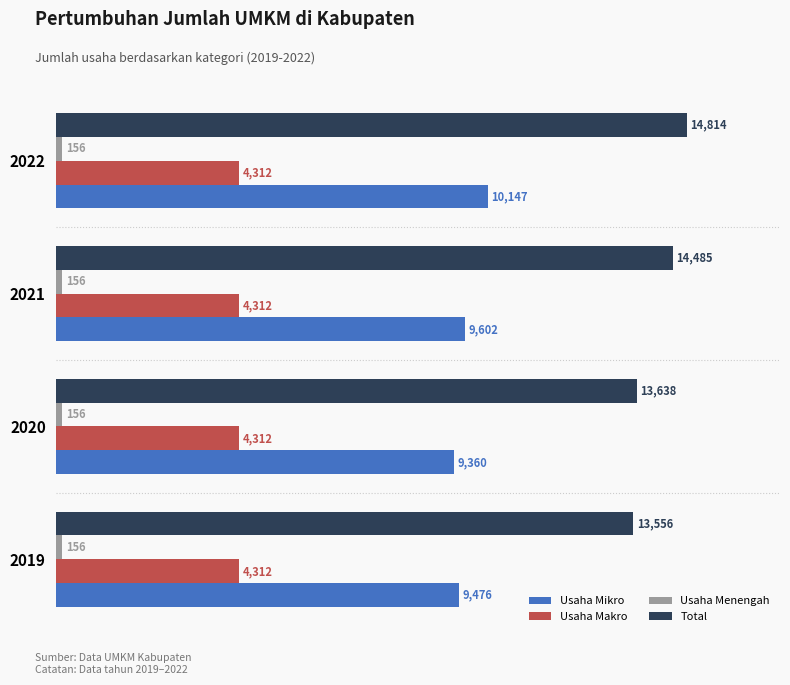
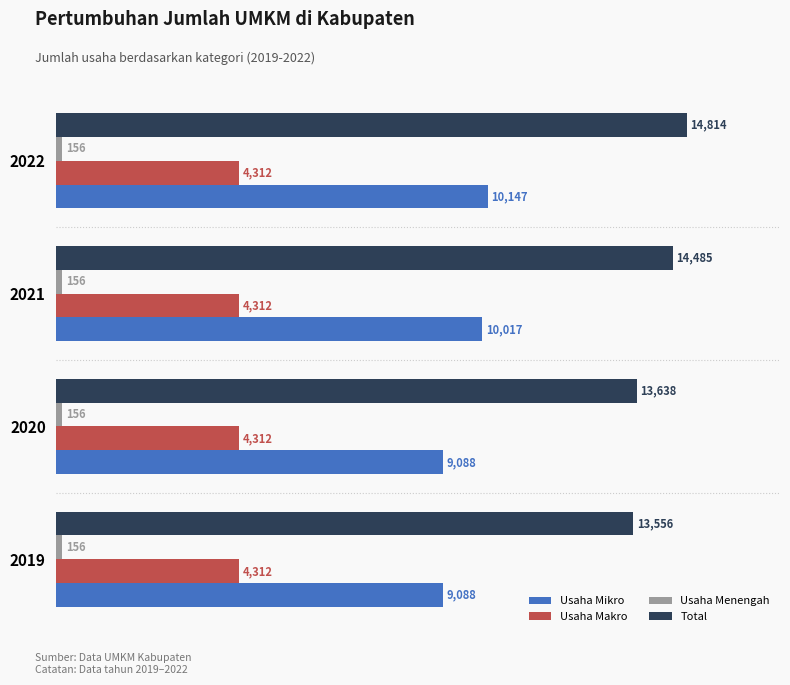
  {
    "Usaha Mikro": {
      "2022": "10,147",
-     "2021": "9,602",
-     "2020": "9,360",
-     "2019": "9,476"
+     "2021": "10,017",
+     "2020": "9,088",
+     "2019": "9,088"
    },
    "Usaha Makro": {
      "2022": "4,312",
      "2021": "4,312",
      "2020": "4,312",
      "2019": "4,312"
    },
    "Usaha Menengah": {
      "2022": "156",
      "2021": "156",
      "2020": "156",
      "2019": "156"
    },
    "Total": {
      "2022": "14,814",
      "2021": "14,485",
      "2020": "13,638",
      "2019": "13,556"
    }
  }
